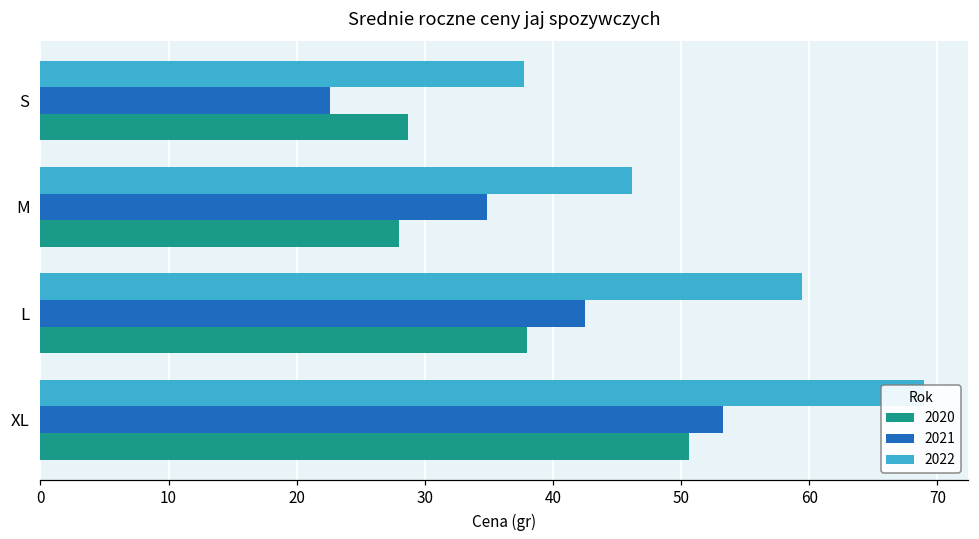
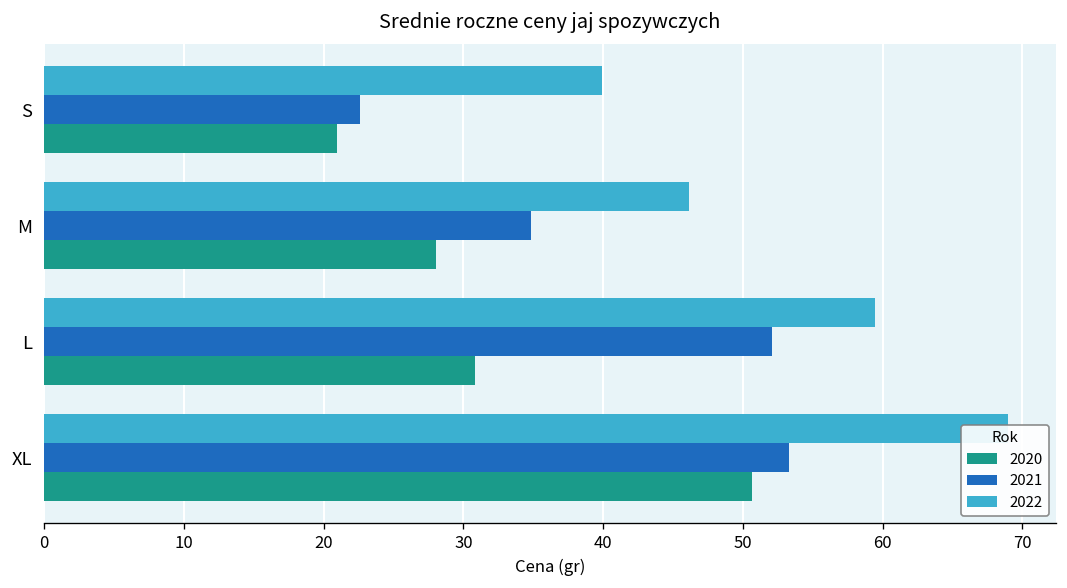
  {
    "2020": {
-     "S": 28.7,
+     "S": 21.0,
      "M": 28.0,
-     "L": 38.0,
+     "L": 30.8,
      "XL": 50.6
    },
    "2021": {
      "S": 22.6,
      "M": 34.8,
-     "L": 42.5,
+     "L": 52.1,
      "XL": 53.3
    },
    "2022": {
-     "S": 37.7,
+     "S": 40.0,
      "M": 46.2,
      "L": 59.4
    }
  }
